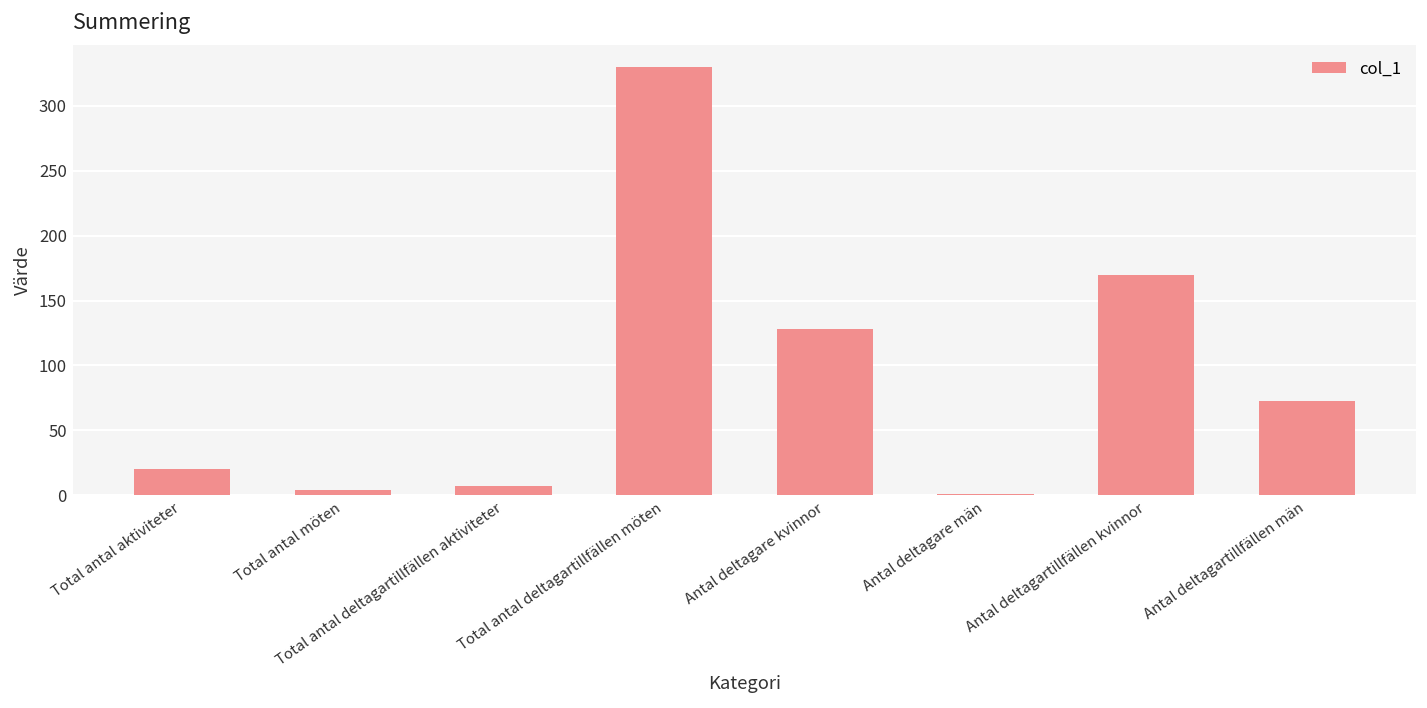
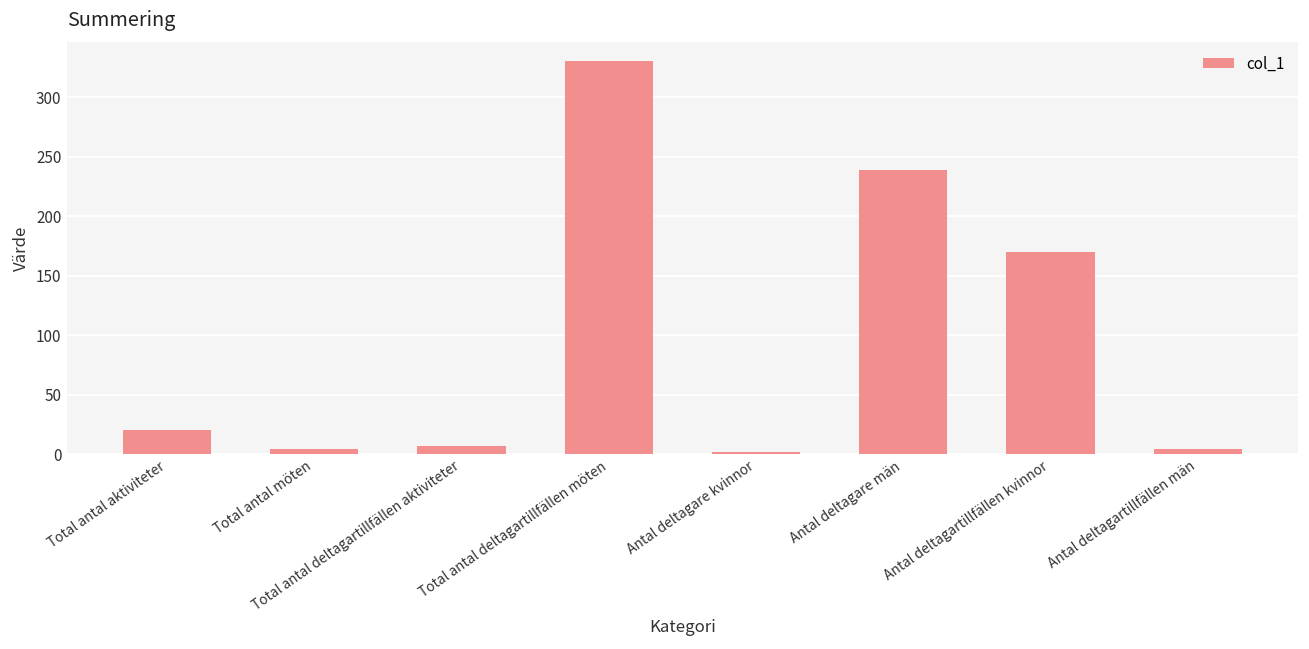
  {
    "Total antal aktiviteter": 20,
    "Total antal möten": 4,
    "Total antal deltagartillfällen aktiviteter": 7,
    "Total antal deltagartillfällen möten": 330,
-   "Antal deltagare kvinnor": 128,
-   "Antal deltagare män": 1,
+   "Antal deltagare kvinnor": 2,
+   "Antal deltagare män": 239,
    "Antal deltagartillfällen kvinnor": 170,
-   "Antal deltagartillfällen män": 73
+   "Antal deltagartillfällen män": 4
  }
